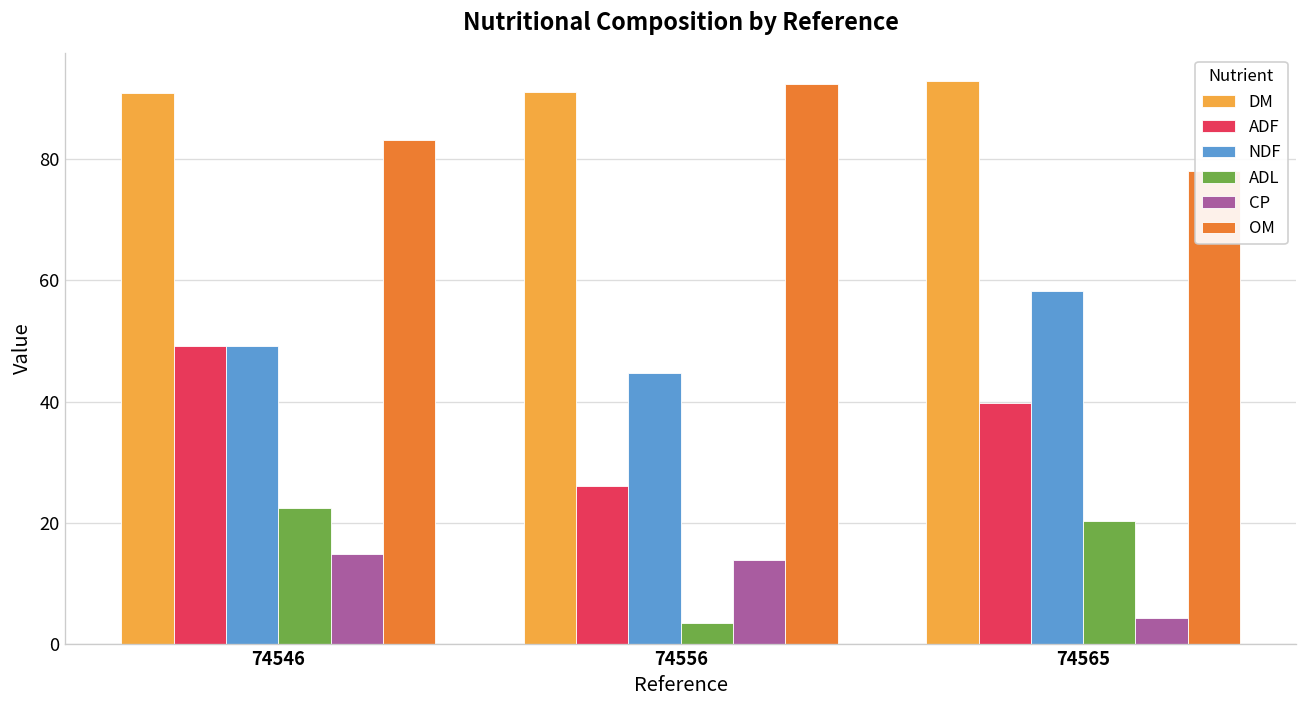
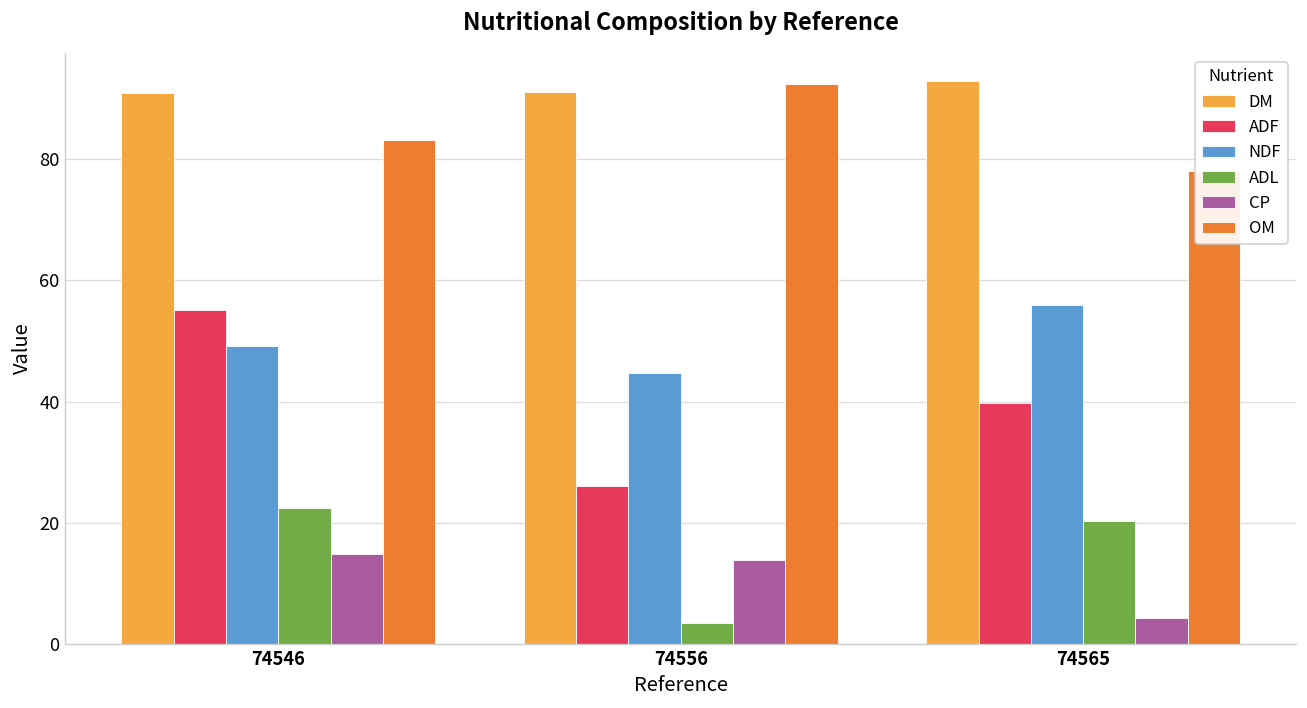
  {
    "ADF": {
-     "74546": 49,
+     "74546": 55,
      "74556": 26,
      "74565": 40
    },
    "NDF": {
      "74546": 49,
      "74556": 45,
-     "74565": 58
+     "74565": 56
    },
    "ADL": {
      "74546": 22,
      "74556": 4,
      "74565": 20
    },
    "CP": {
      "74546": 15,
      "74556": 14,
      "74565": 4
    }
  }
